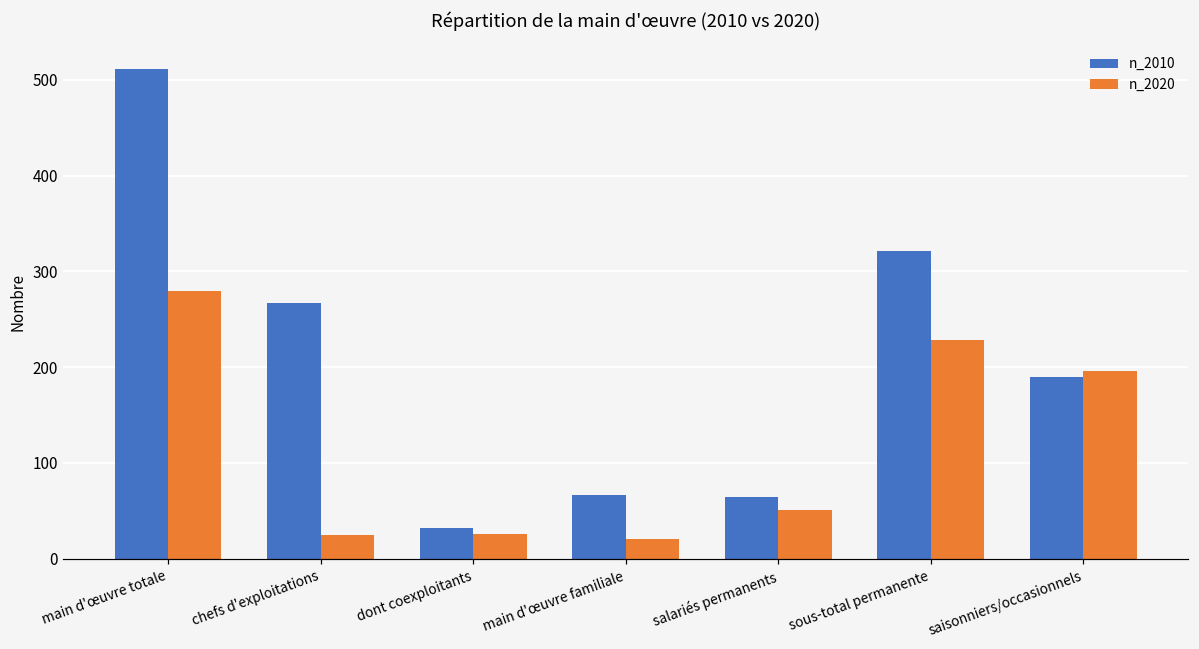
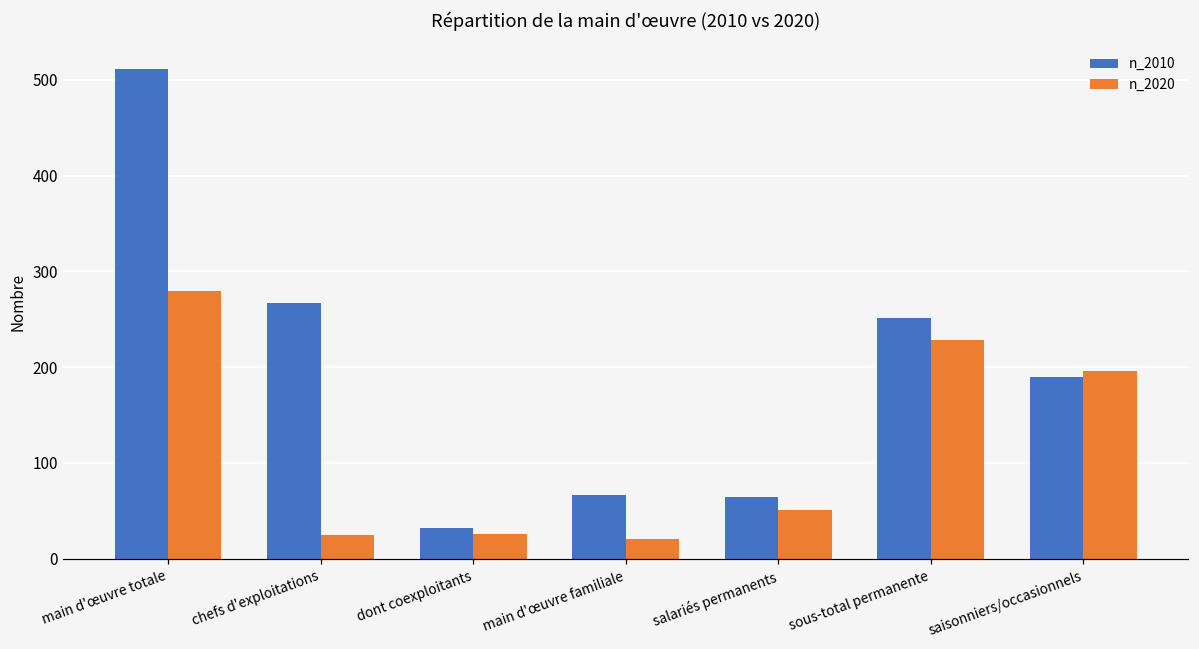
  {
    "n_2010": {
      "main d'œuvre totale": 510,
      "chefs d'exploitations": 270,
      "dont coexploitants": 30,
      "main d'œuvre familiale": 70,
      "salariés permanents": 60,
-     "sous-total permanente": 320,
+     "sous-total permanente": 250,
      "saisonniers/occasionnels": 190
    },
    "n_2020": {
      "main d'œuvre totale": 280,
      "chefs d'exploitations": 30,
      "dont coexploitants": 30,
      "main d'œuvre familiale": 20,
      "salariés permanents": 50,
      "sous-total permanente": 230,
      "saisonniers/occasionnels": 200
    }
  }
